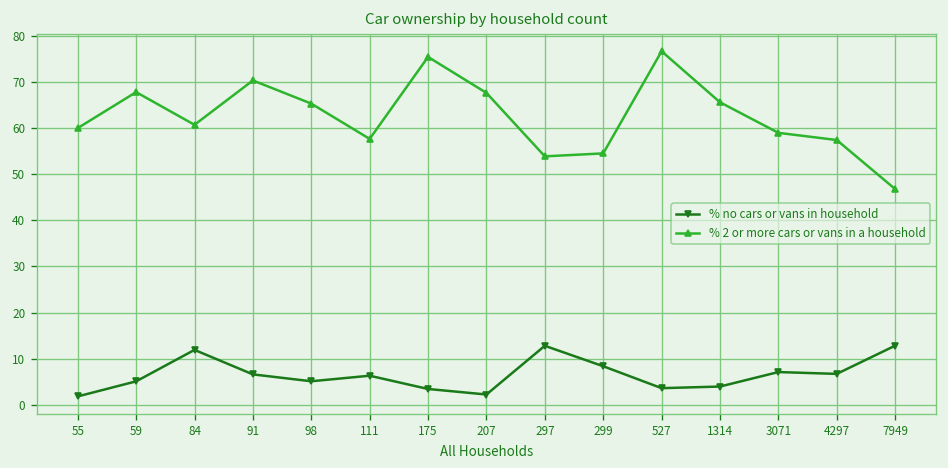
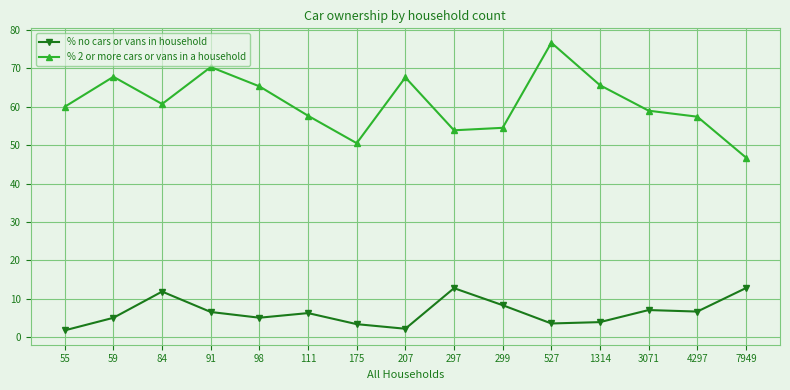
  {
    "% no cars or vans in household": {
      "55": 2,
      "59": 5,
      "84": 12,
      "91": 7,
      "98": 5,
      "111": 6,
      "175": 3,
      "207": 2,
      "297": 13,
      "299": 8,
      "527": 4,
      "1314": 4,
      "3071": 7,
      "4297": 7,
      "7949": 13
    },
    "% 2 or more cars or vans in a household": {
      "55": 60,
      "59": 68,
      "84": 61,
      "91": 70,
      "98": 65,
      "111": 58,
-     "175": 75,
+     "175": 51,
      "207": 68,
      "297": 54,
      "299": 55,
      "527": 77,
      "1314": 66,
      "3071": 59,
      "4297": 57,
      "7949": 47
    }
  }
